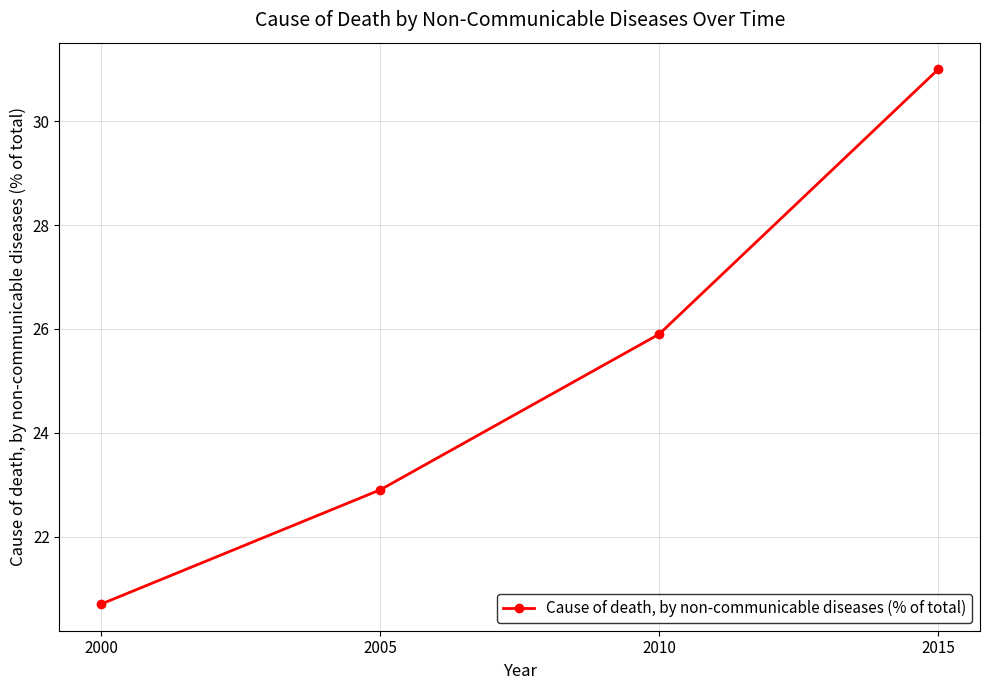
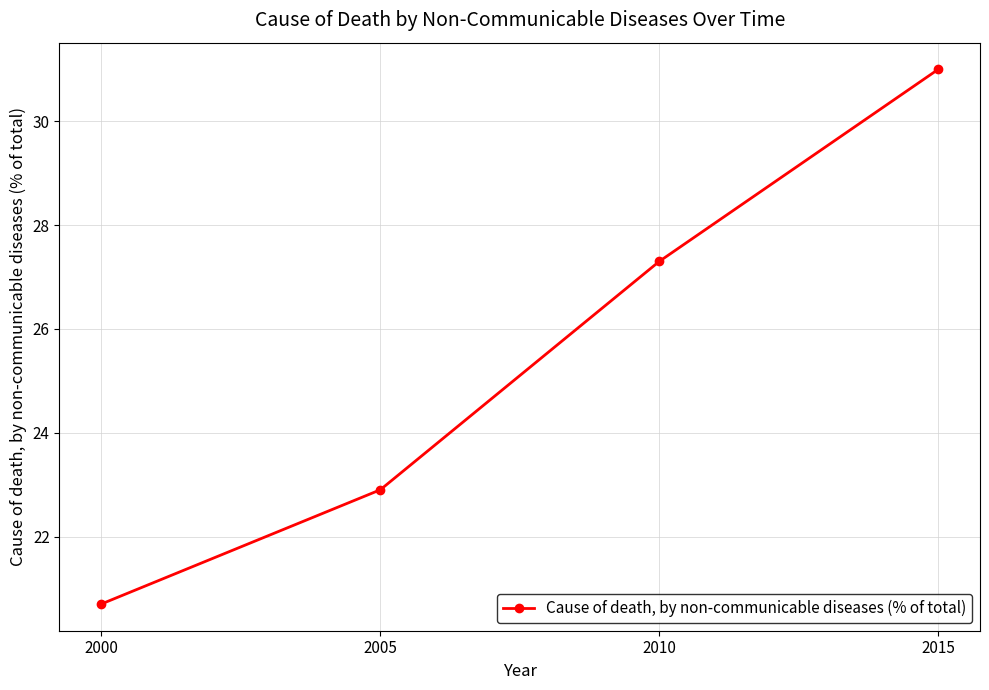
  {
    "2000": 20.7,
    "2005": 22.9,
-   "2010": 25.9,
+   "2010": 27.3,
    "2015": 31.0
  }
